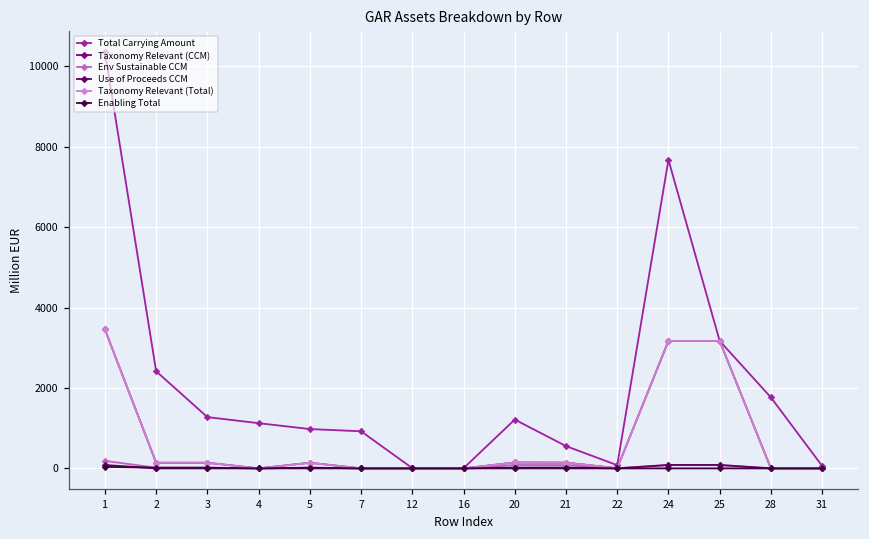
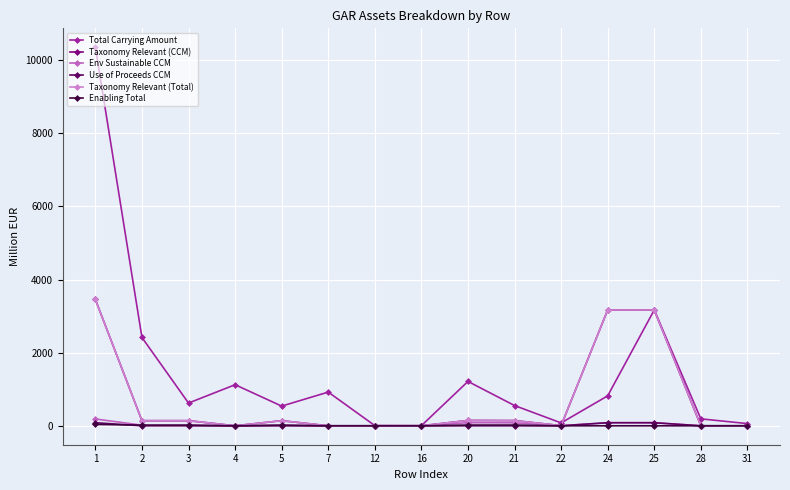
  {
    "Total Carrying Amount": {
      "2": 2400,
-     "3": 1300,
+     "3": 600,
      "4": 1100,
-     "5": 1000,
+     "5": 500,
      "7": 900,
      "20": 1200,
      "21": 600,
      "22": 100,
-     "24": 7700,
-     "28": 1800
+     "24": 800,
+     "28": 200
    }
  }
